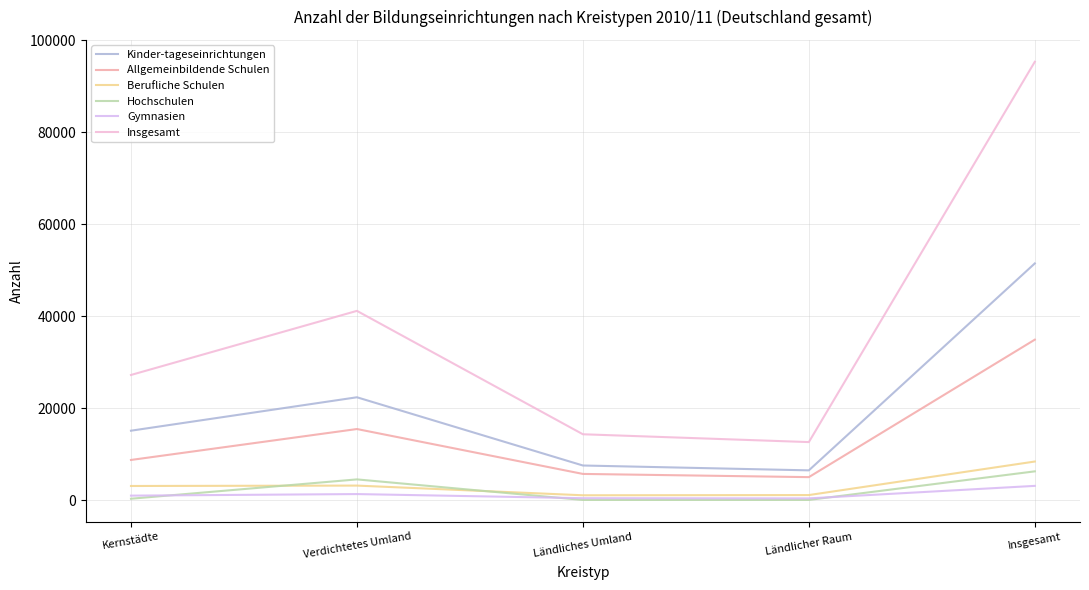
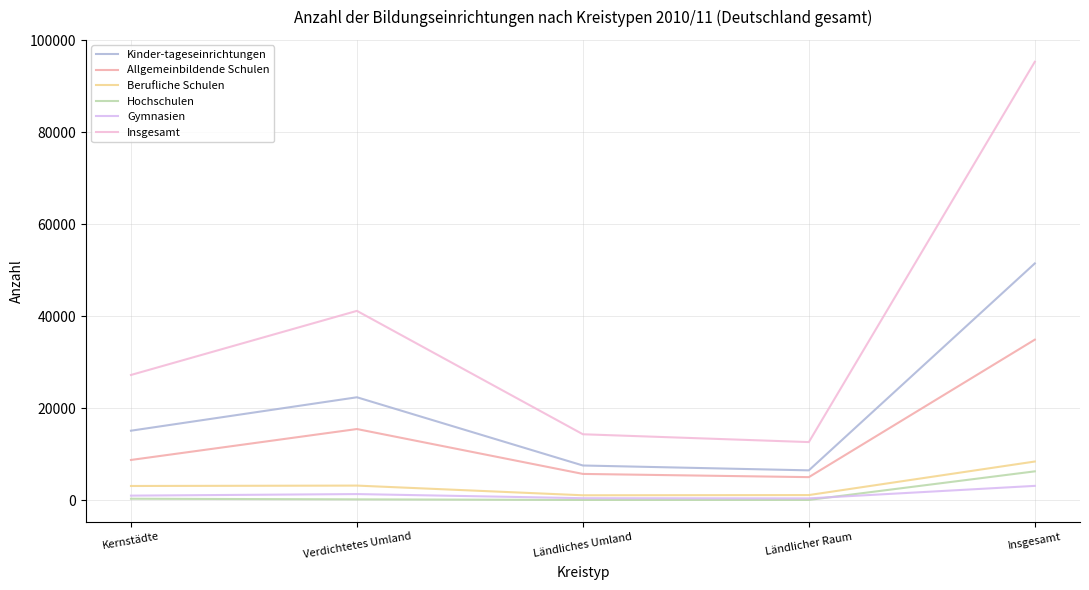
  {
    "Hochschulen": {
      "Kernstädte": 0,
-     "Verdichtetes Umland": 5000,
+     "Verdichtetes Umland": 0,
      "Insgesamt": 6000
    }
  }
